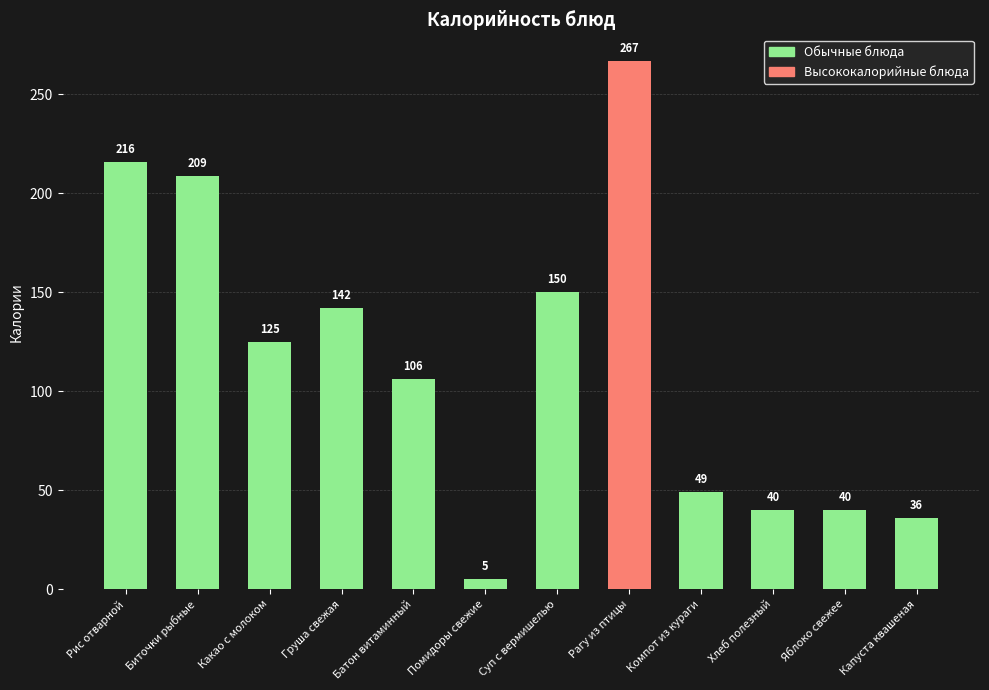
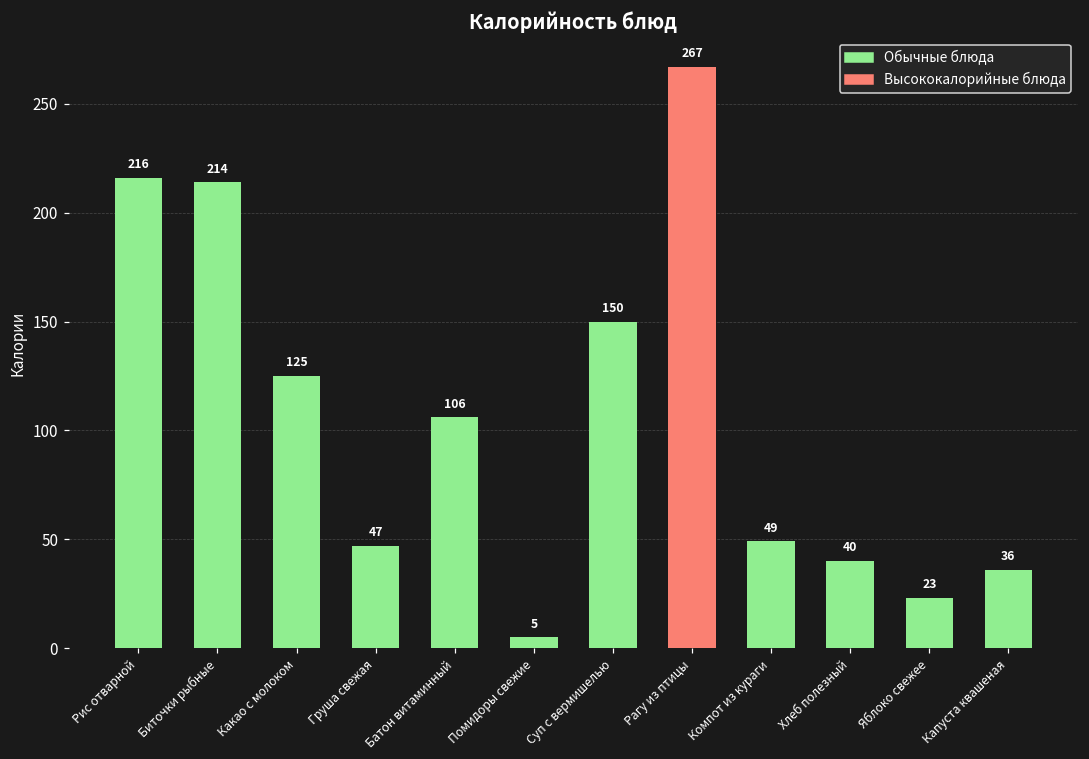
  {
    "Рис отварной": 216,
-   "Биточки рыбные": 209,
+   "Биточки рыбные": 214,
    "Какао с молоком": 125,
-   "Груша свежая": 142,
+   "Груша свежая": 47,
    "Батон витаминный": 106,
    "Помидоры свежие": 5,
    "Суп с вермишелью": 150,
    "Рагу из птицы": 267,
    "Компот из кураги": 49,
    "Хлеб полезный": 40,
-   "Яблоко свежее": 40,
+   "Яблоко свежее": 23,
    "Капуста квашеная": 36
  }
